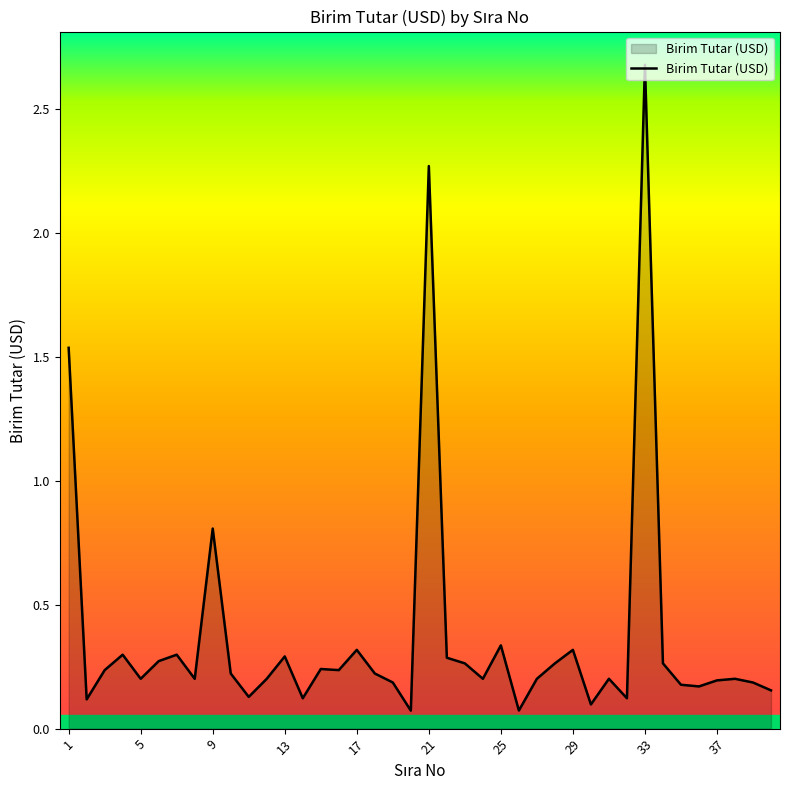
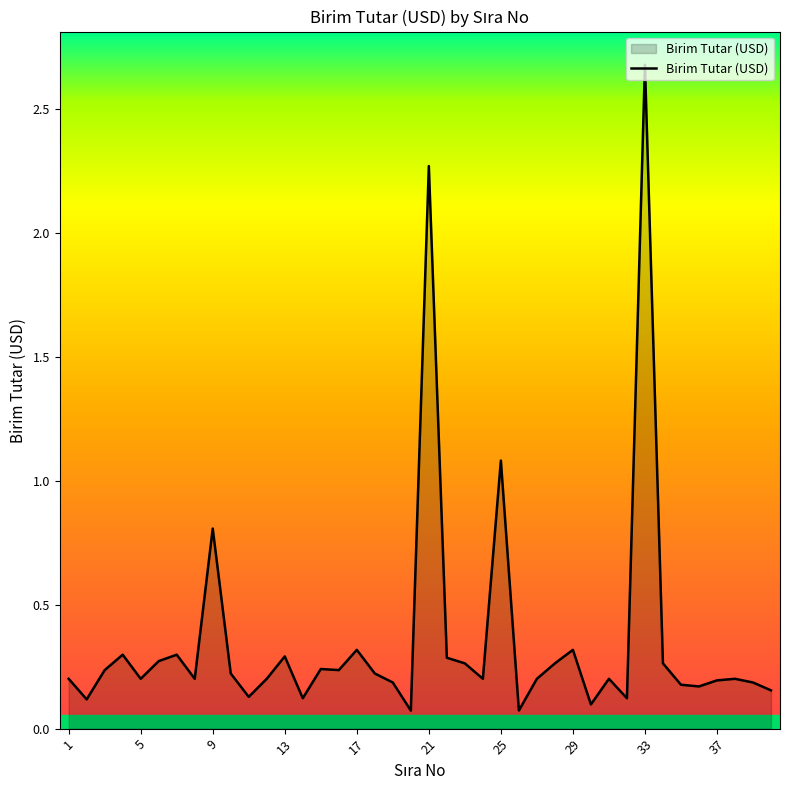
  {
-   "1": 1.54,
+   "1": 0.20,
    "5": 0.20,
    "9": 0.81,
    "13": 0.29,
    "17": 0.32,
    "21": 2.27,
-   "25": 0.34,
+   "25": 1.08,
    "29": 0.32,
    "37": 0.19
  }
